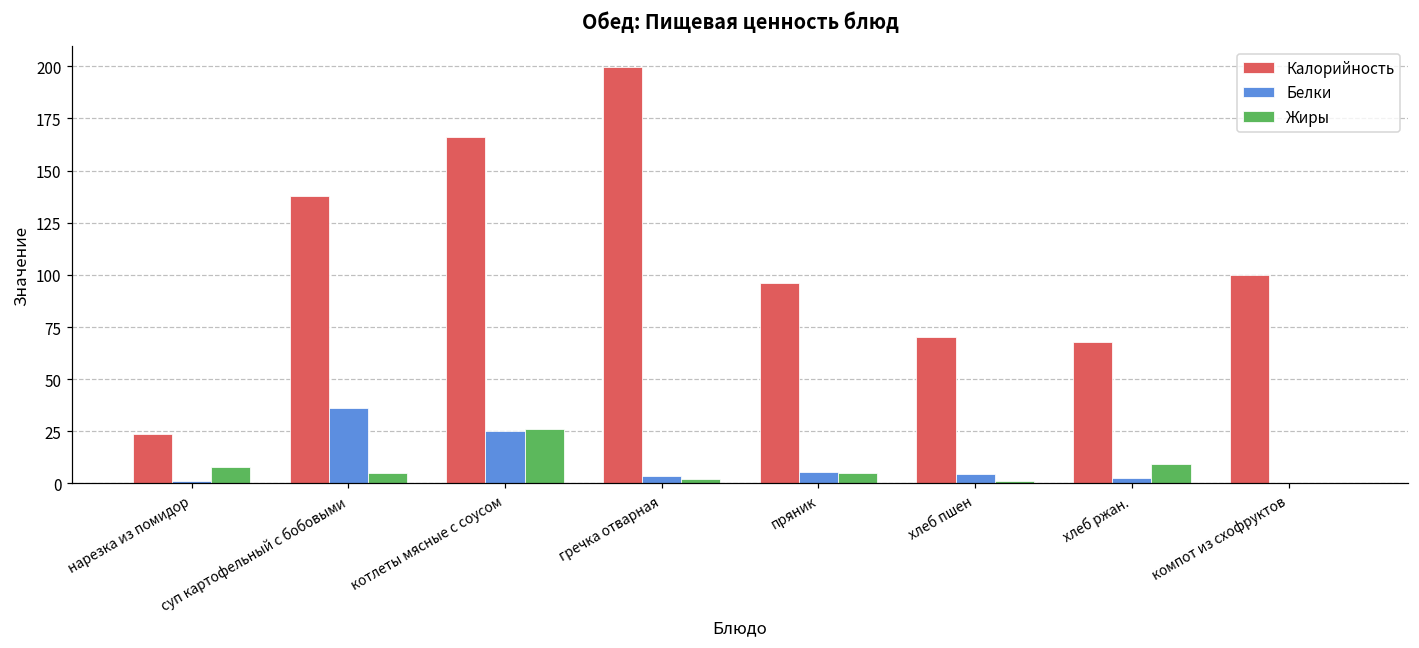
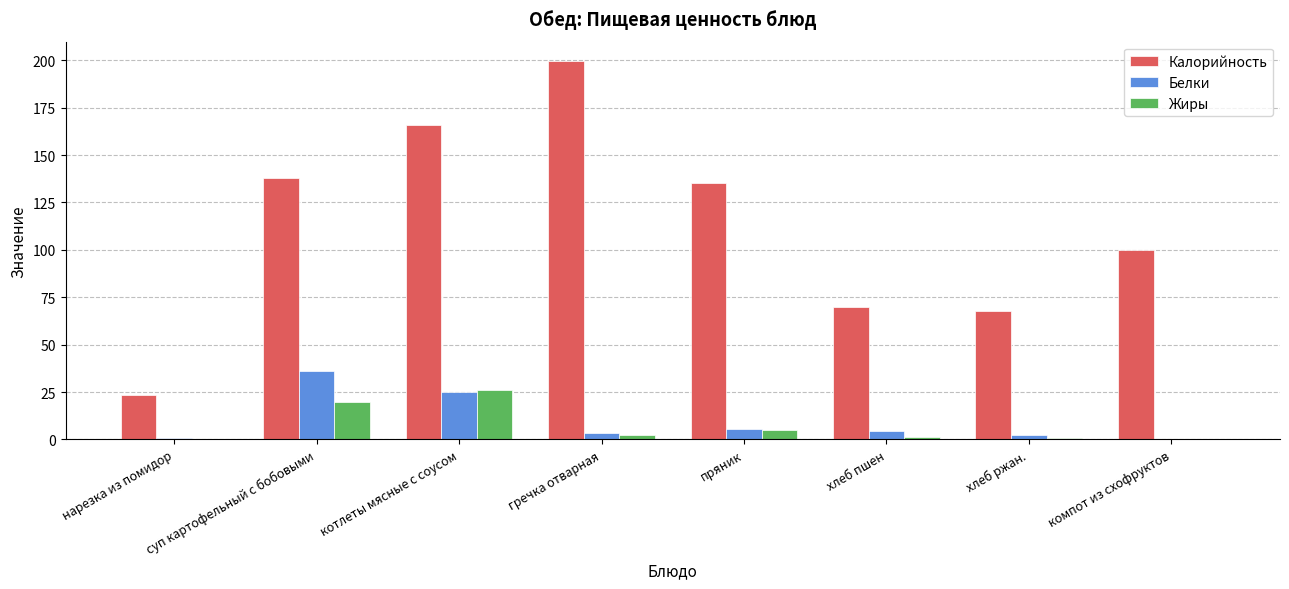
  {
    "Калорийность": {
      "нарезка из помидор": 24,
      "суп картофельный с бобовыми": 138,
      "котлеты мясные с соусом": 166,
      "гречка отварная": 200,
-     "пряник": 96,
+     "пряник": 135,
      "хлеб пшен": 70,
      "хлеб ржан.": 68,
      "компот из схофруктов": 100
    },
    "Белки": {
      "суп картофельный с бобовыми": 36,
      "котлеты мясные с соусом": 25,
      "гречка отварная": 4,
      "пряник": 6,
      "хлеб пшен": 5,
      "хлеб ржан.": 3,
      "компот из схофруктов": 0
    },
    "Жиры": {
-     "нарезка из помидор": 8,
-     "суп картофельный с бобовыми": 5,
+     "нарезка из помидор": 0,
+     "суп картофельный с бобовыми": 20,
      "котлеты мясные с соусом": 26,
      "гречка отварная": 2,
      "пряник": 5,
-     "хлеб ржан.": 9,
+     "хлеб ржан.": 1,
      "компот из схофруктов": 0
    }
  }
